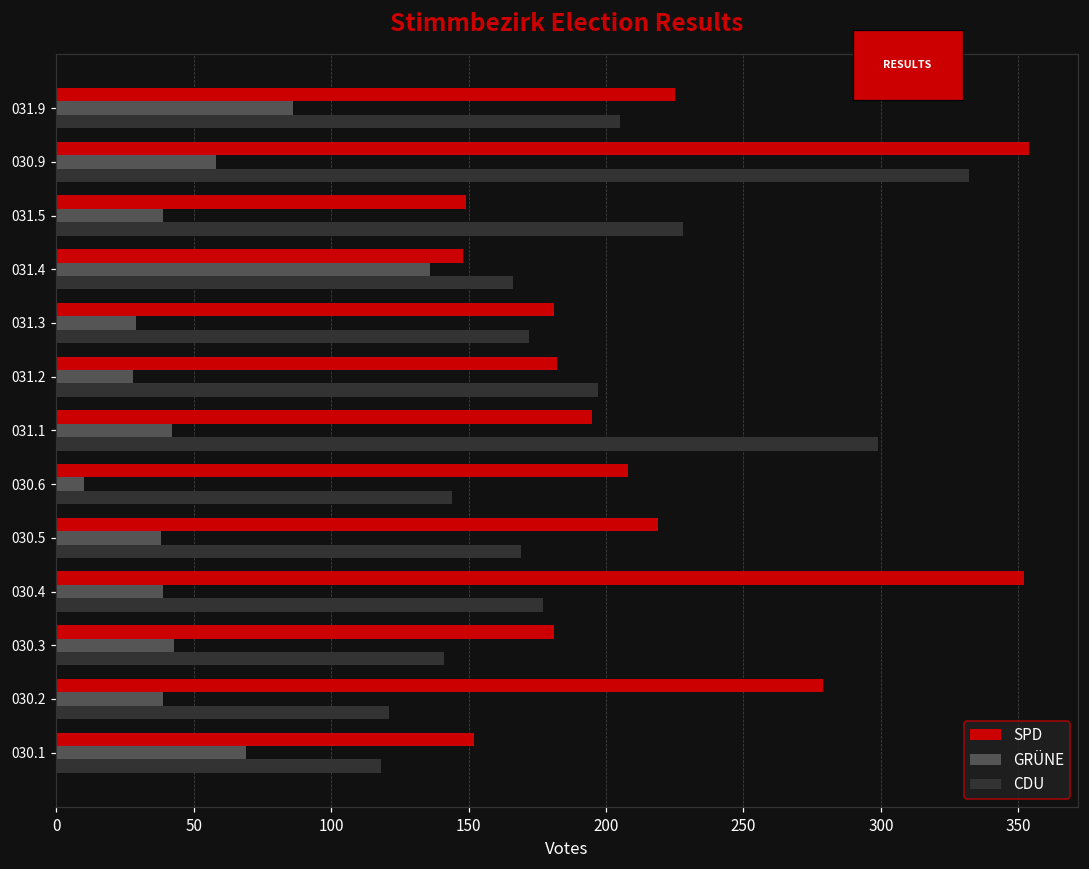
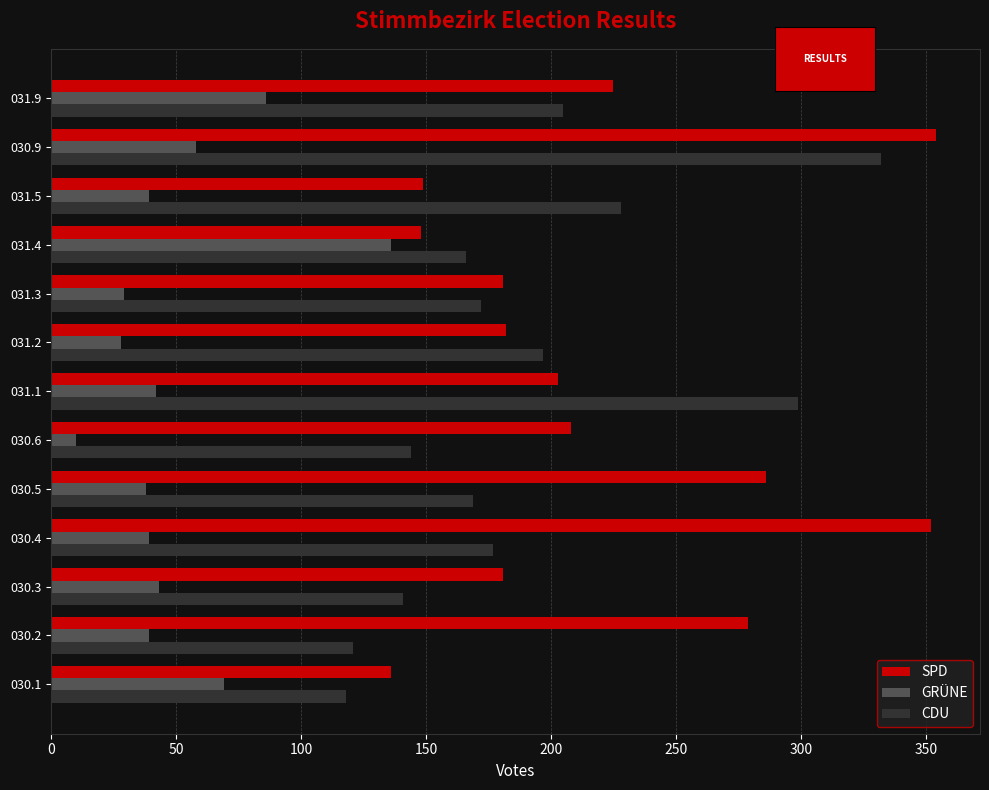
  {
    "SPD": {
      "031.9": 225,
      "030.9": 354,
      "031.5": 149,
      "031.4": 148,
      "031.3": 181,
      "031.2": 182,
-     "031.1": 195,
+     "031.1": 203,
      "030.6": 208,
-     "030.5": 219,
+     "030.5": 286,
      "030.4": 352,
      "030.3": 181,
      "030.2": 279,
-     "030.1": 152
+     "030.1": 136
    }
  }
